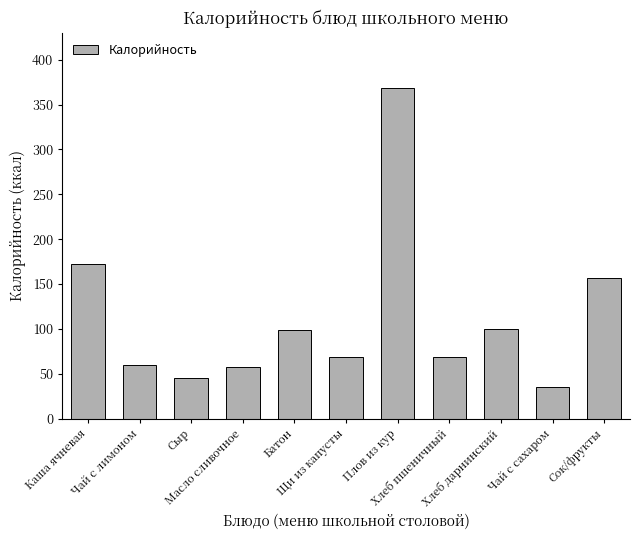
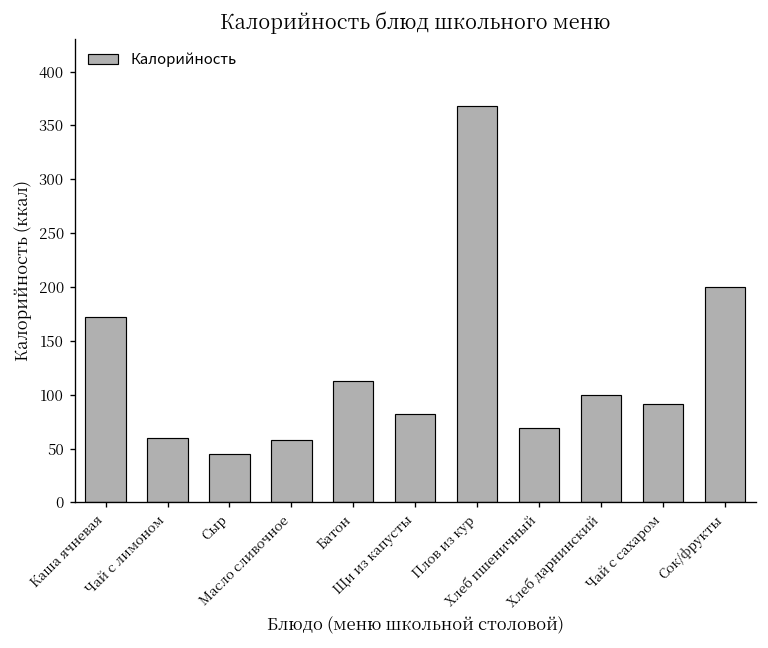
  {
    "Каша ячневая": 170,
    "Чай с лимоном": 60,
    "Сыр": 50,
    "Масло сливочное": 60,
-   "Батон": 100,
-   "Щи из капусты": 70,
+   "Батон": 110,
+   "Щи из капусты": 80,
    "Плов из кур": 370,
    "Хлеб пшеничный": 70,
    "Хлеб дарнинский": 100,
-   "Чай с сахаром": 40,
-   "Сок/фрукты": 160
+   "Чай с сахаром": 90,
+   "Сок/фрукты": 200
  }
